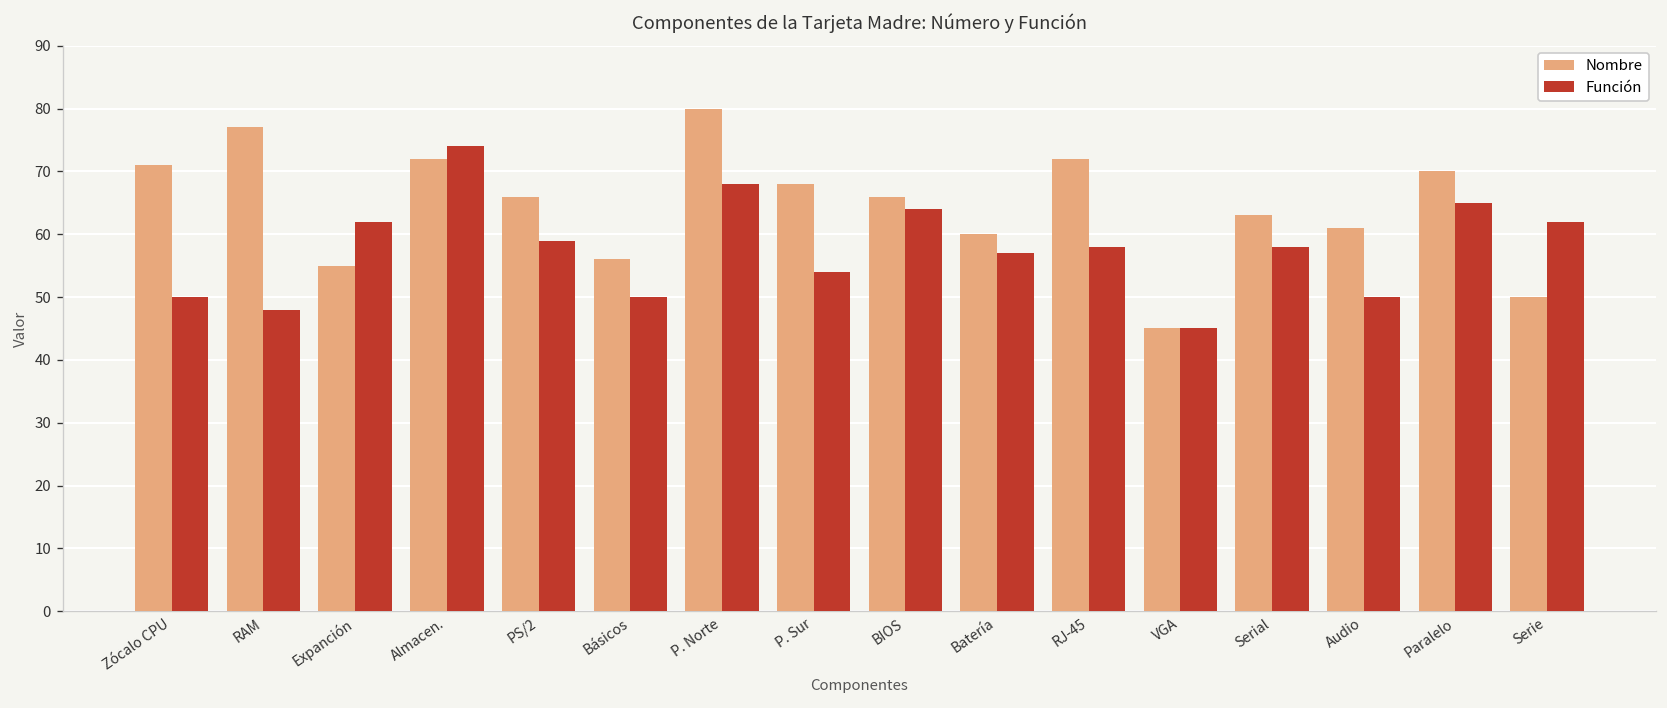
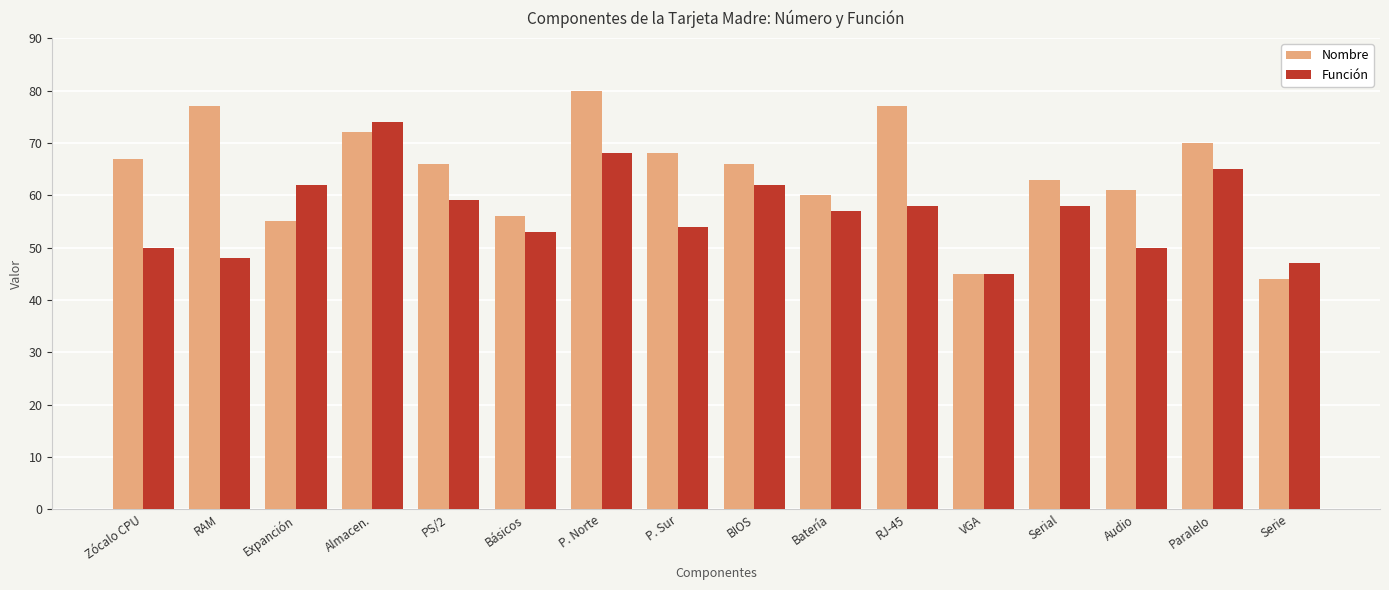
  {
    "Nombre": {
-     "Zócalo CPU": 71,
+     "Zócalo CPU": 67,
      "RAM": 77,
      "Expanción": 55,
      "Almacen.": 72,
      "PS/2": 66,
      "Básicos": 56,
      "P. Norte": 80,
      "P. Sur": 68,
      "BIOS": 66,
      "Batería": 60,
-     "RJ-45": 72,
+     "RJ-45": 77,
      "VGA": 45,
      "Serial": 63,
      "Audio": 61,
      "Paralelo": 70,
-     "Serie": 50
+     "Serie": 44
    },
    "Función": {
      "Zócalo CPU": 50,
      "RAM": 48,
      "Expanción": 62,
      "Almacen.": 74,
      "PS/2": 59,
-     "Básicos": 50,
+     "Básicos": 53,
      "P. Norte": 68,
      "P. Sur": 54,
-     "BIOS": 64,
+     "BIOS": 62,
      "Batería": 57,
      "RJ-45": 58,
      "VGA": 45,
      "Serial": 58,
      "Audio": 50,
      "Paralelo": 65,
-     "Serie": 62
+     "Serie": 47
    }
  }
